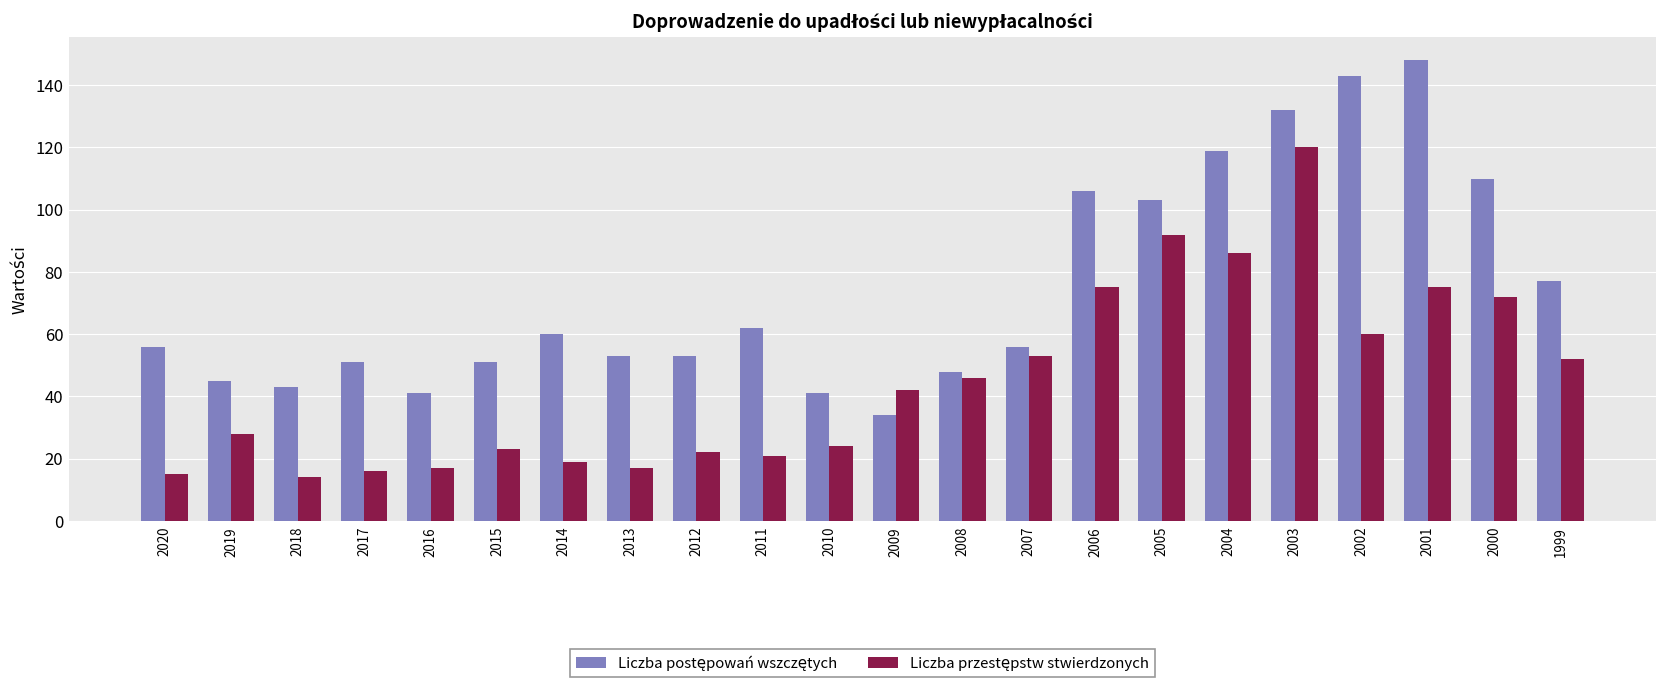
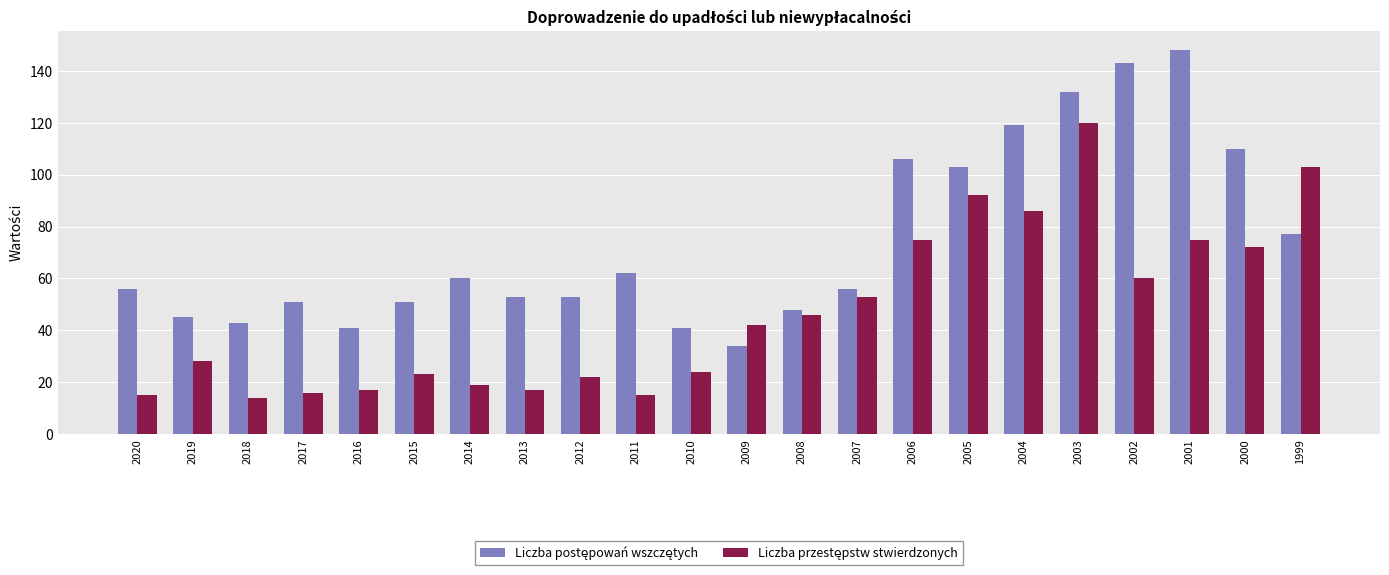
  {
    "Liczba postępowań wszczętych": {
      "2020": 56,
      "2019": 45,
      "2018": 43,
      "2017": 51,
      "2016": 41,
      "2015": 51,
      "2014": 60,
      "2013": 53,
      "2012": 53,
      "2011": 62,
      "2010": 41,
      "2009": 34,
      "2008": 48,
      "2007": 56,
      "2006": 106,
      "2005": 103,
      "2004": 119,
      "2003": 132,
      "2002": 143,
      "2001": 148,
      "2000": 110,
      "1999": 77
    },
    "Liczba przestępstw stwierdzonych": {
      "2020": 15,
      "2019": 28,
      "2018": 14,
      "2017": 16,
      "2016": 17,
      "2015": 23,
      "2014": 19,
      "2013": 17,
      "2012": 22,
-     "2011": 21,
+     "2011": 15,
      "2010": 24,
      "2009": 42,
      "2008": 46,
      "2007": 53,
      "2006": 75,
      "2005": 92,
      "2004": 86,
      "2003": 120,
      "2002": 60,
      "2001": 75,
      "2000": 72,
-     "1999": 52
+     "1999": 103
    }
  }
